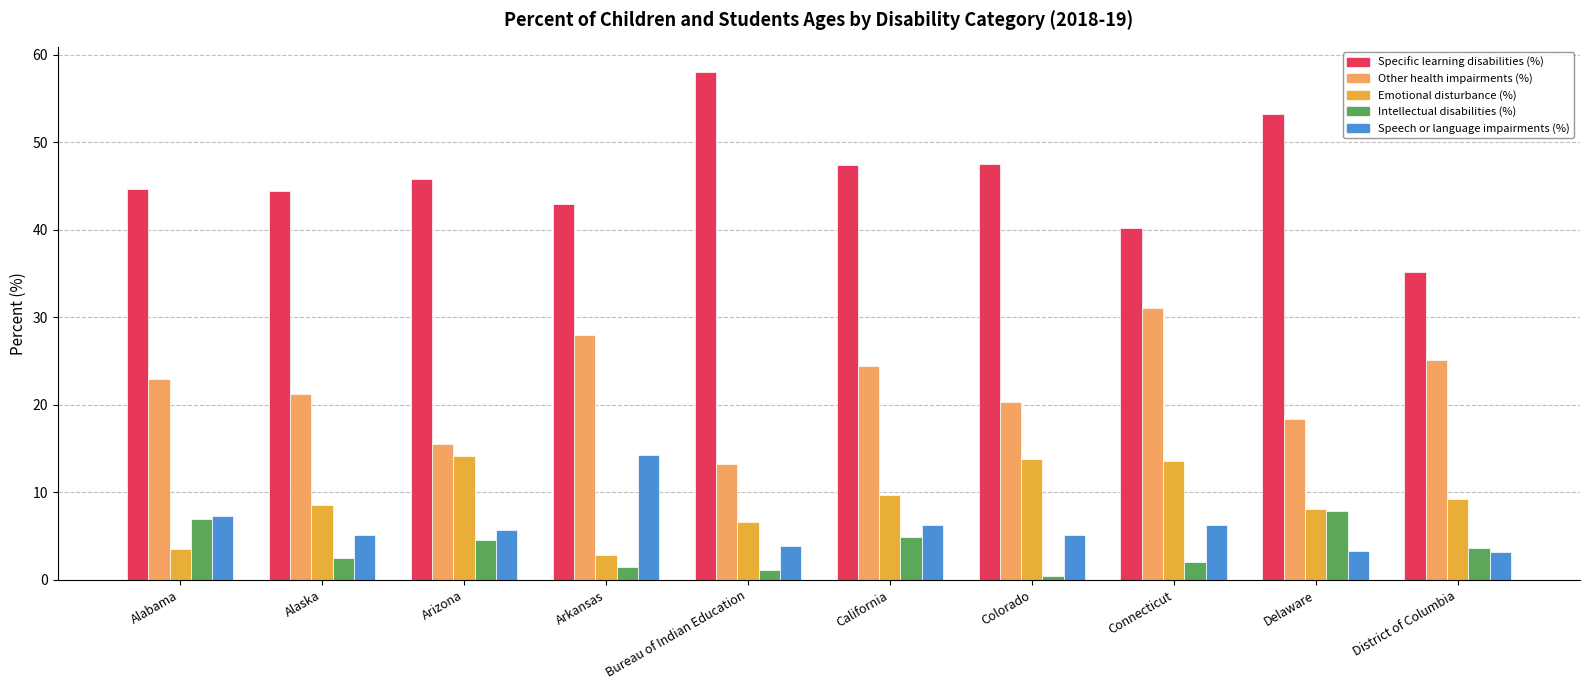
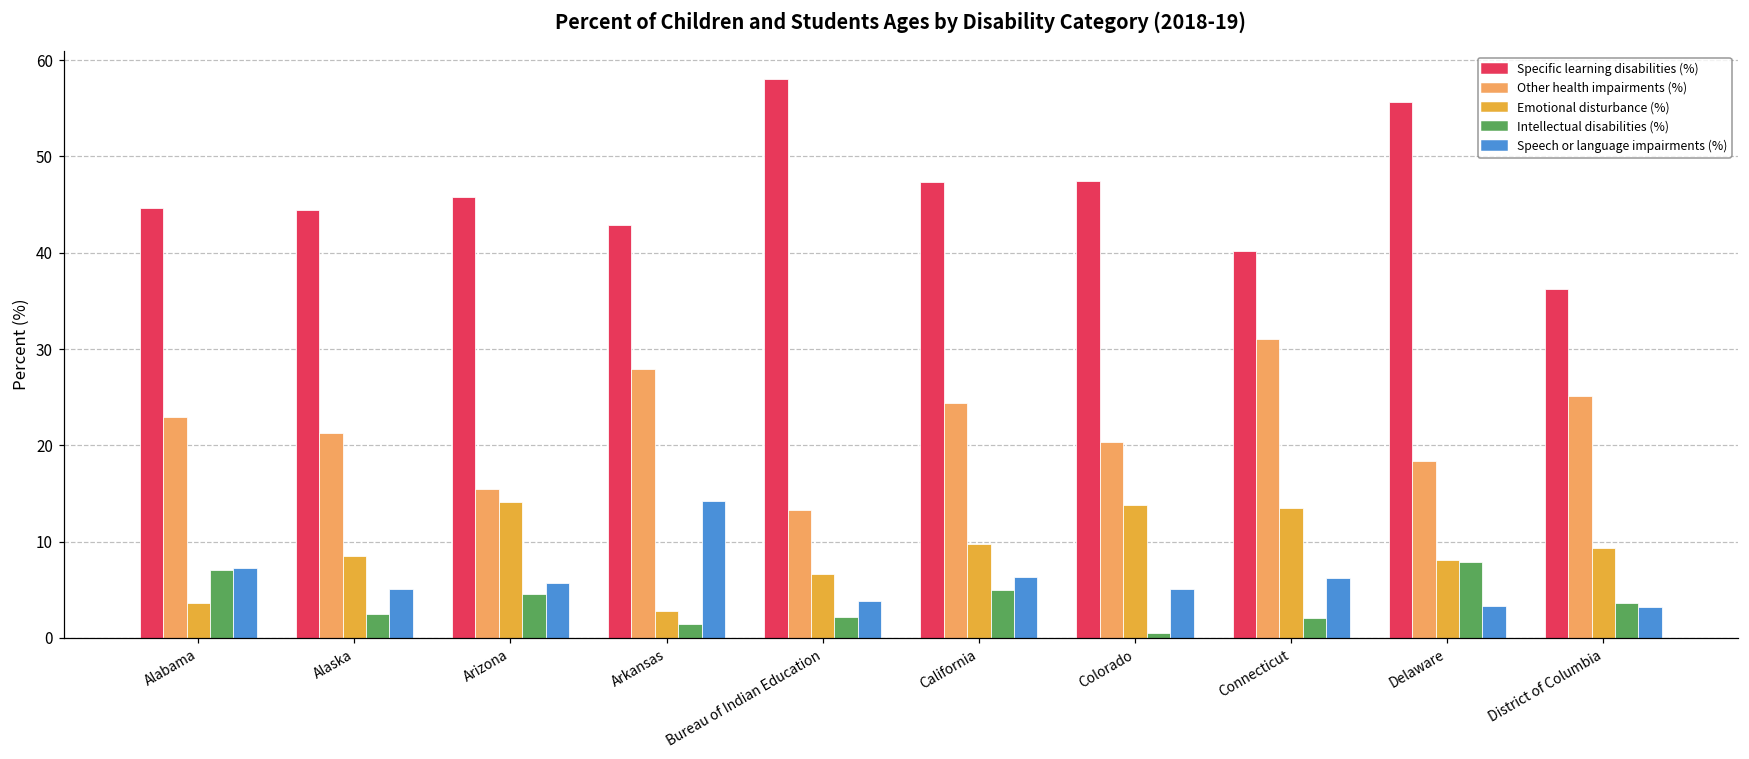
  {
    "Specific learning disabilities (%)": {
      "Alabama": 45,
      "Alaska": 44,
      "Arizona": 46,
      "Arkansas": 43,
      "Bureau of Indian Education": 58,
      "California": 47,
      "Colorado": 48,
      "Connecticut": 40,
-     "Delaware": 53,
-     "District of Columbia": 35
+     "Delaware": 56,
+     "District of Columbia": 36
    },
    "Intellectual disabilities (%)": {
      "Alabama": 7,
      "Alaska": 2,
      "Arizona": 5,
      "Arkansas": 1,
-     "Bureau of Indian Education": 1,
+     "Bureau of Indian Education": 2,
      "California": 5,
      "Colorado": 0,
      "Connecticut": 2,
      "Delaware": 8,
      "District of Columbia": 4
    },
    "Speech or language impairments (%)": {
      "Alabama": 7,
      "Alaska": 5,
      "Arizona": 6,
      "Arkansas": 14,
      "Bureau of Indian Education": 4,
      "California": 6,
      "Colorado": 5,
      "Connecticut": 6,
      "Delaware": 3,
      "District of Columbia": 3
    }
  }
